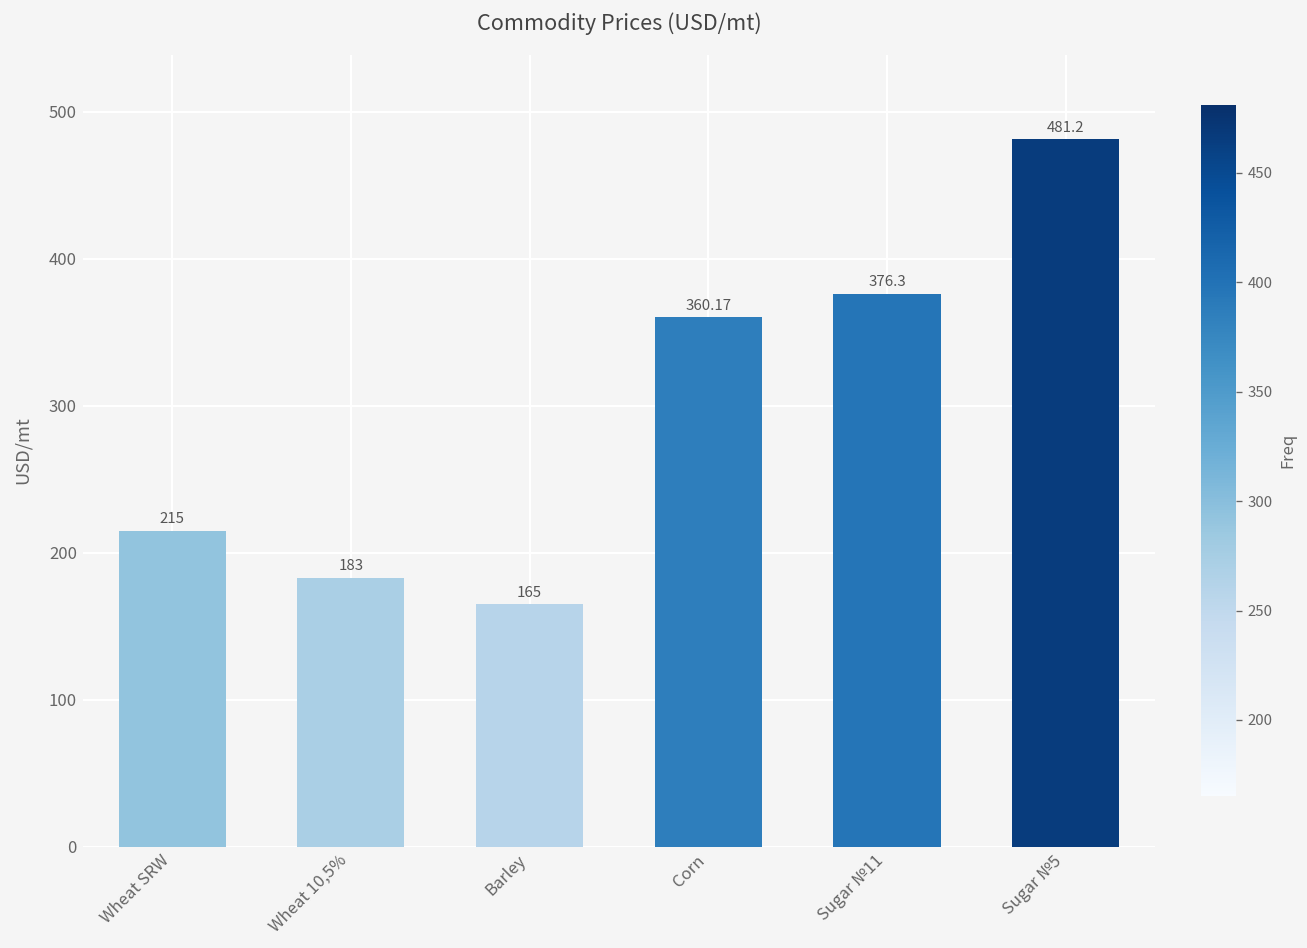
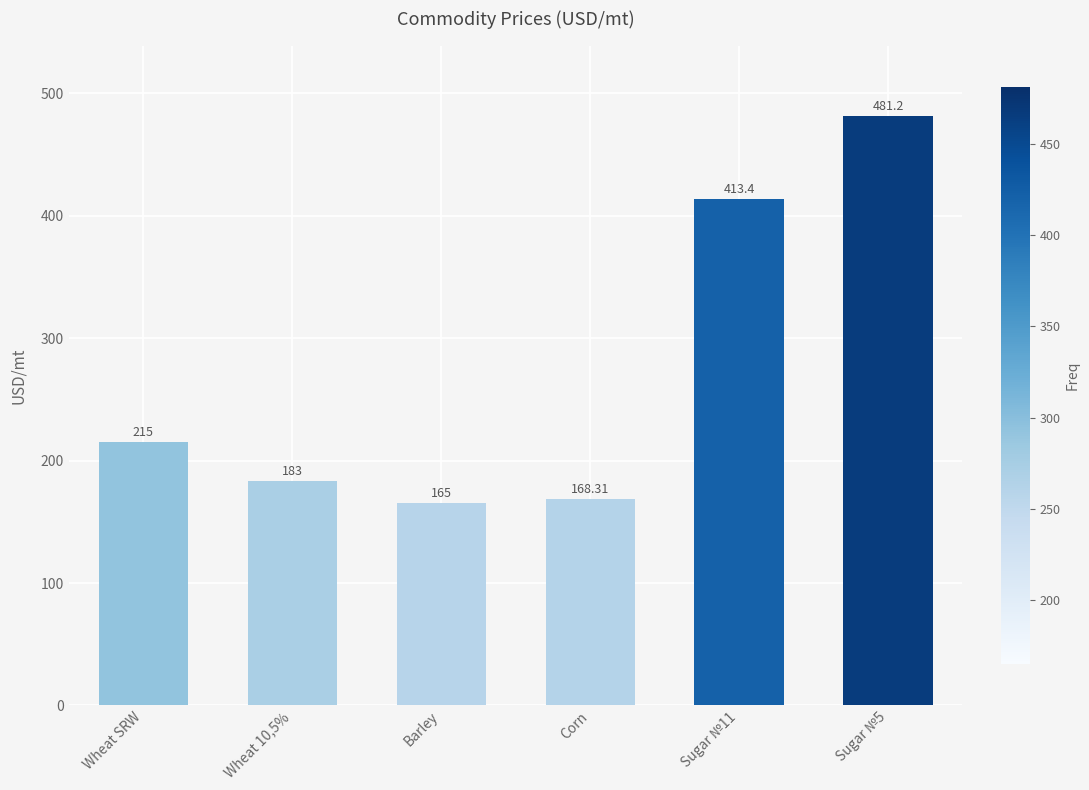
  {
    "Wheat SRW": 215,
    "Wheat 10,5%": 183,
    "Barley": 165,
-   "Corn": 360.17,
-   "Sugar №11": 376.3,
+   "Corn": 168.31,
+   "Sugar №11": 413.4,
    "Sugar №5": 481.2
  }
